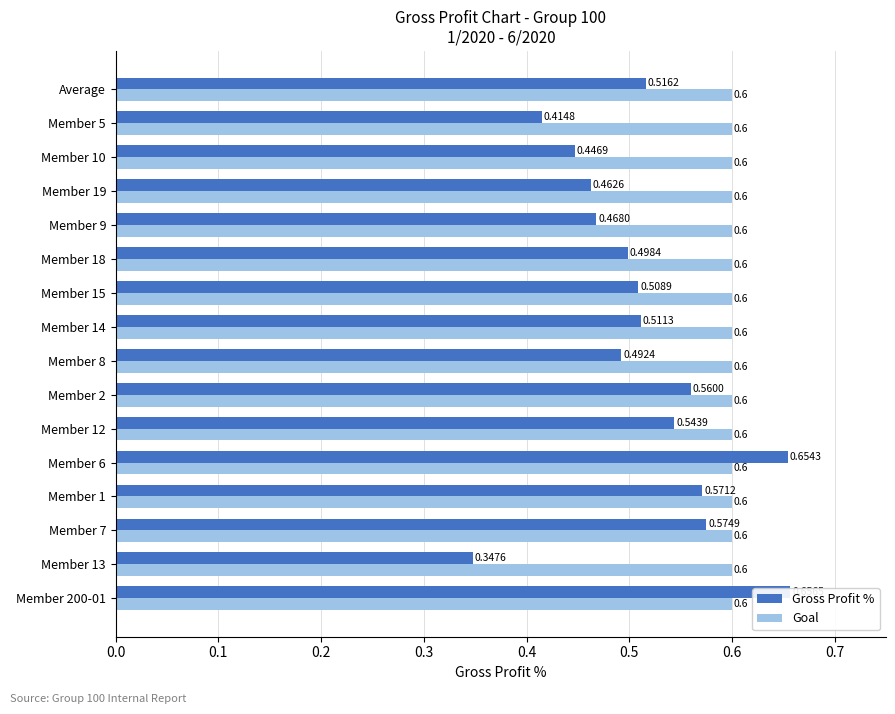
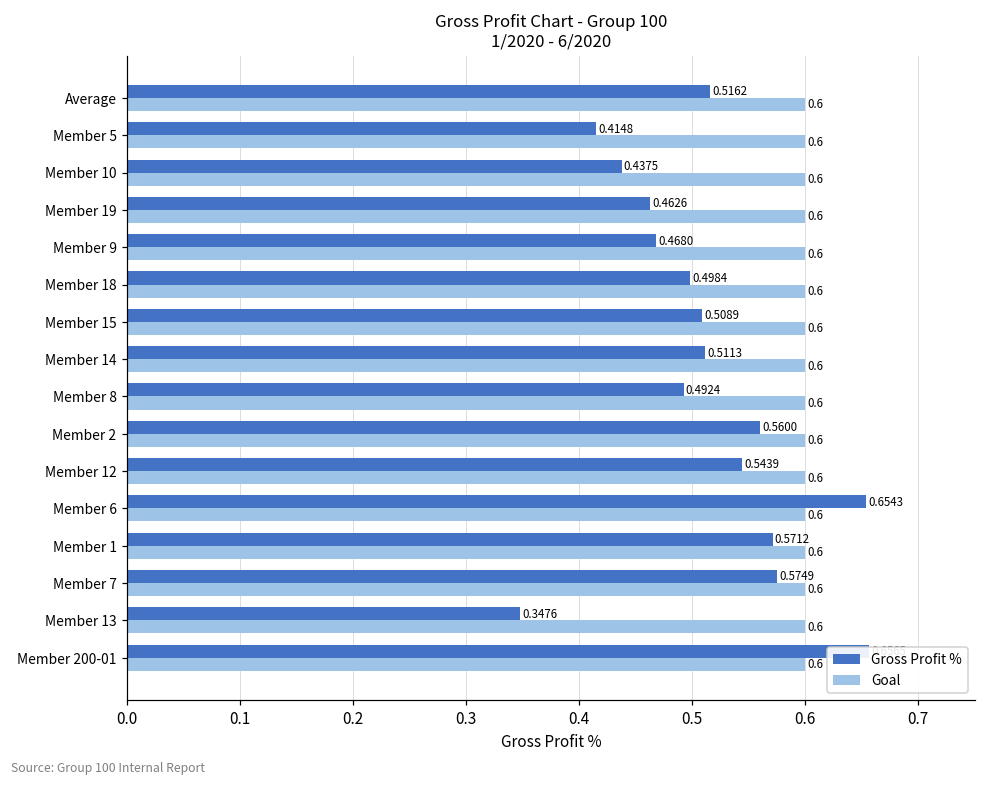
  {
    "Gross Profit %": {
      "Average": 0.5162,
      "Member 5": 0.4148,
-     "Member 10": 0.4469,
+     "Member 10": 0.4375,
      "Member 19": 0.4626,
      "Member 9": 0.4680,
      "Member 18": 0.4984,
      "Member 15": 0.5089,
      "Member 14": 0.5113,
      "Member 8": 0.4924,
      "Member 2": 0.5600,
      "Member 12": 0.5439,
      "Member 6": 0.6543,
      "Member 1": 0.5712,
      "Member 7": 0.5749,
      "Member 13": 0.3476
    },
    "Goal": {
      "Average": 0.6,
      "Member 5": 0.6,
      "Member 10": 0.6,
      "Member 19": 0.6,
      "Member 9": 0.6,
      "Member 18": 0.6,
      "Member 15": 0.6,
      "Member 14": 0.6,
      "Member 8": 0.6,
      "Member 2": 0.6,
      "Member 12": 0.6,
      "Member 6": 0.6,
      "Member 1": 0.6,
      "Member 7": 0.6,
      "Member 13": 0.6,
      "Member 200-01": 0.6
    }
  }
